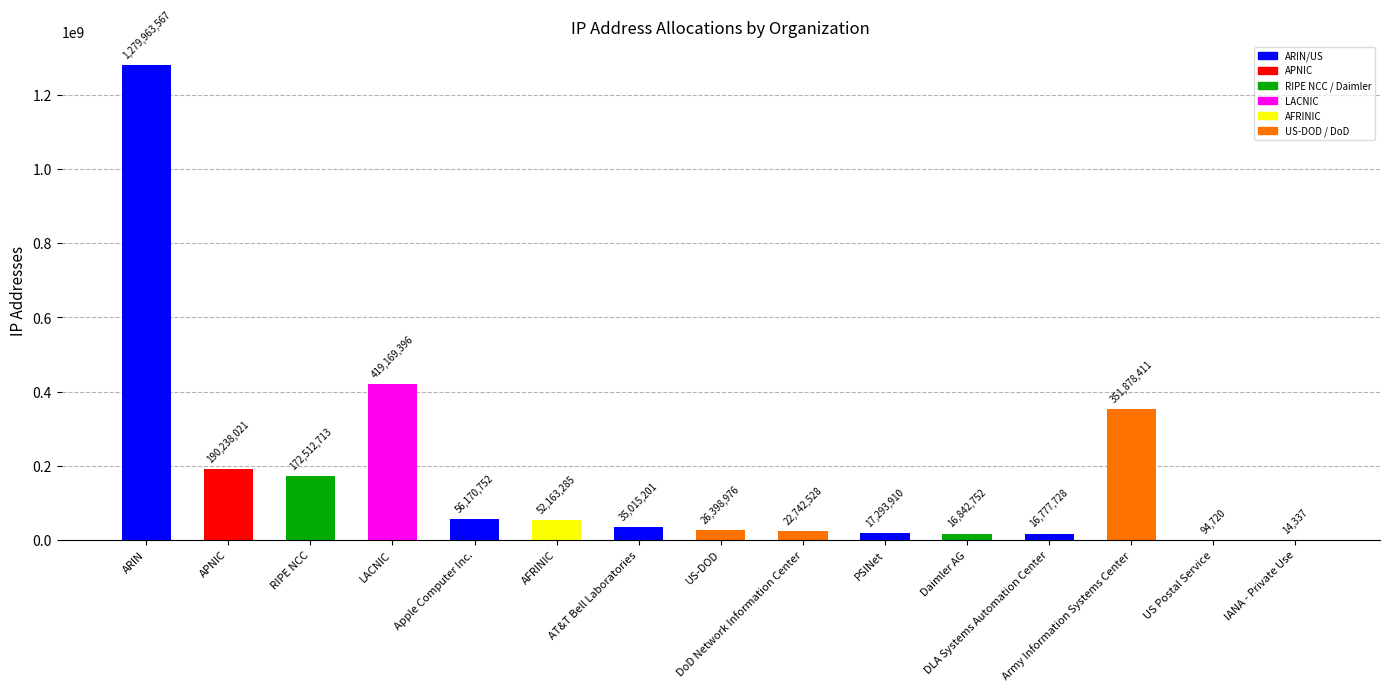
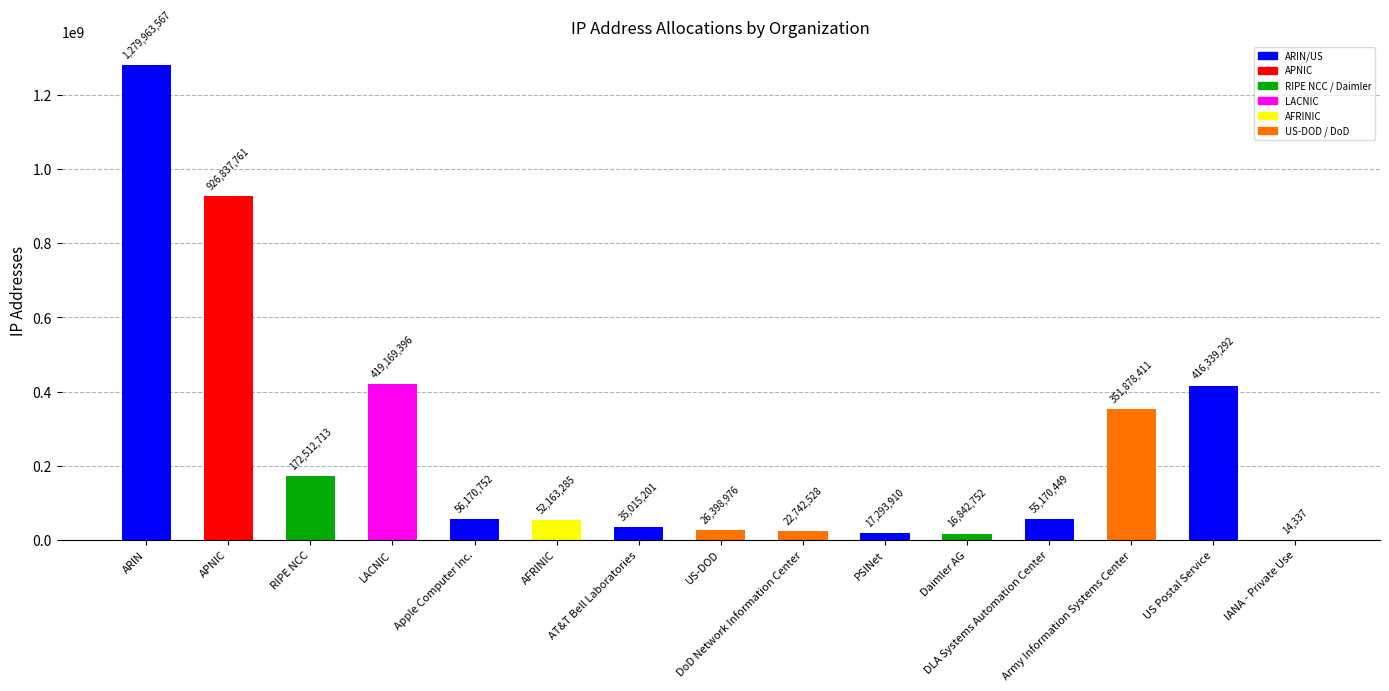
  {
    "ARIN": "1,279,963,567",
-   "APNIC": "190,238,021",
+   "APNIC": "926,837,761",
    "RIPE NCC": "172,512,713",
    "LACNIC": "419,169,396",
    "Apple Computer Inc.": "56,170,752",
    "AFRINIC": "52,163,285",
    "AT&T Bell Laboratories": "35,015,201",
    "US-DOD": "26,398,976",
    "DoD Network Information Center": "22,742,528",
    "PSINet": "17,293,910",
    "Daimler AG": "16,842,752",
-   "DLA Systems Automation Center": "16,777,728",
+   "DLA Systems Automation Center": "55,170,449",
    "Army Information Systems Center": "351,878,411",
-   "US Postal Service": "94,720",
+   "US Postal Service": "416,339,292",
    "IANA - Private Use": "14,337"
  }
